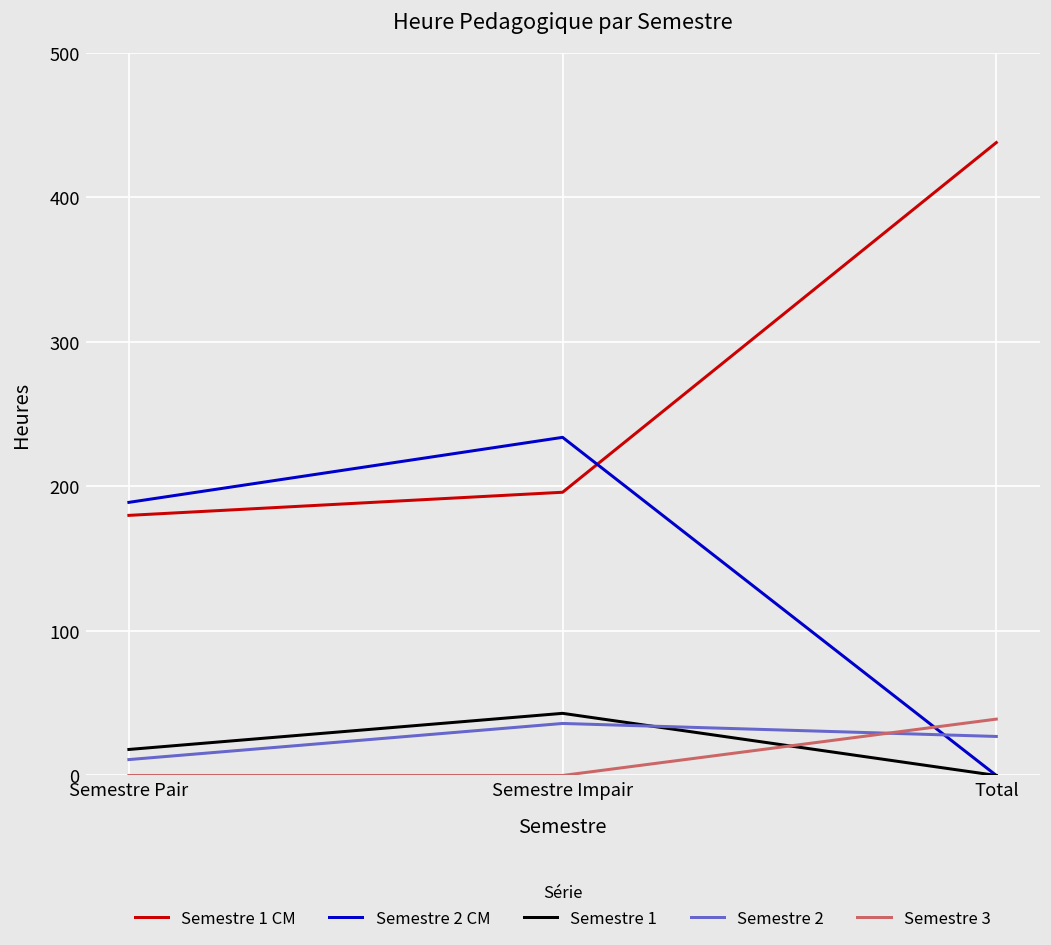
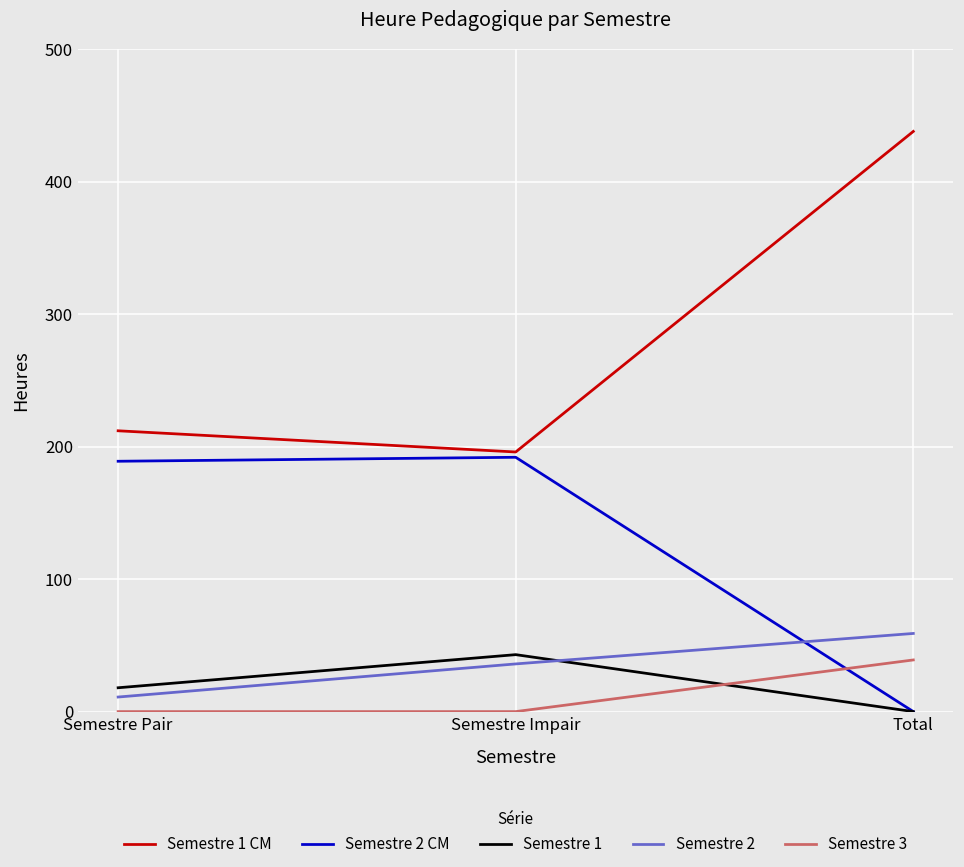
  {
    "Semestre 1 CM": {
-     "Semestre Pair": 180,
+     "Semestre Pair": 212,
      "Semestre Impair": 196,
      "Total": 438
    },
    "Semestre 2 CM": {
      "Semestre Pair": 189,
-     "Semestre Impair": 234
+     "Semestre Impair": 192
    },
    "Semestre 1": {
      "Semestre Pair": 18,
      "Semestre Impair": 43
    },
    "Semestre 2": {
      "Semestre Pair": 11,
      "Semestre Impair": 36,
-     "Total": 27
+     "Total": 59
    },
    "Semestre 3": {
      "Semestre Pair": 0,
      "Semestre Impair": 0,
      "Total": 39
    }
  }
